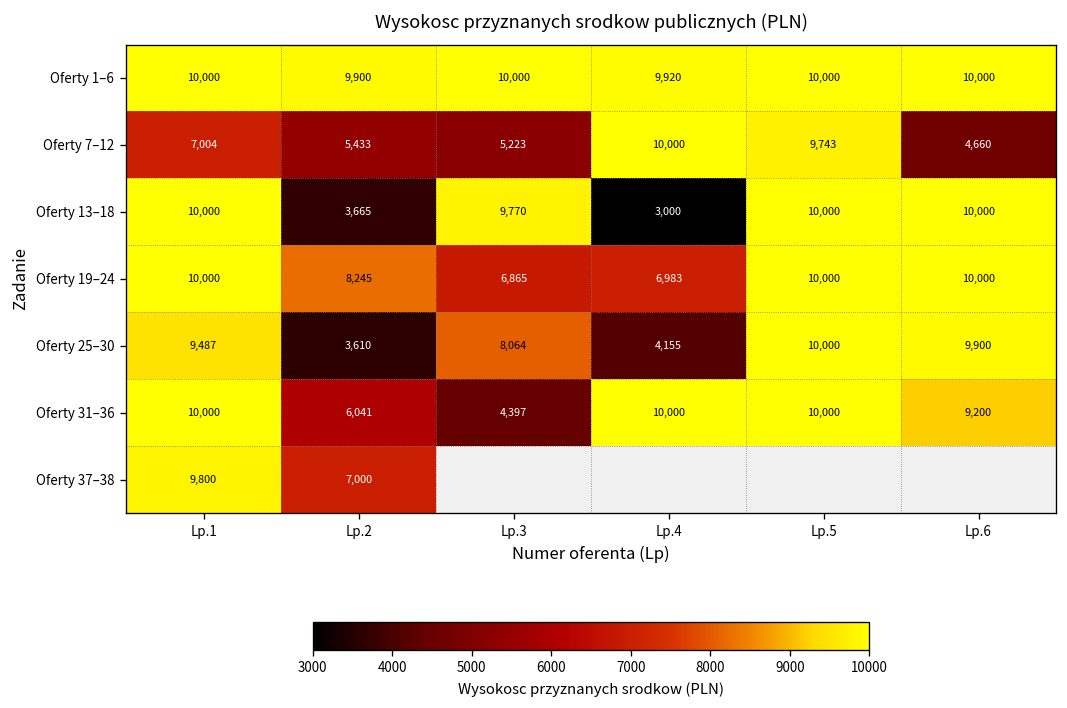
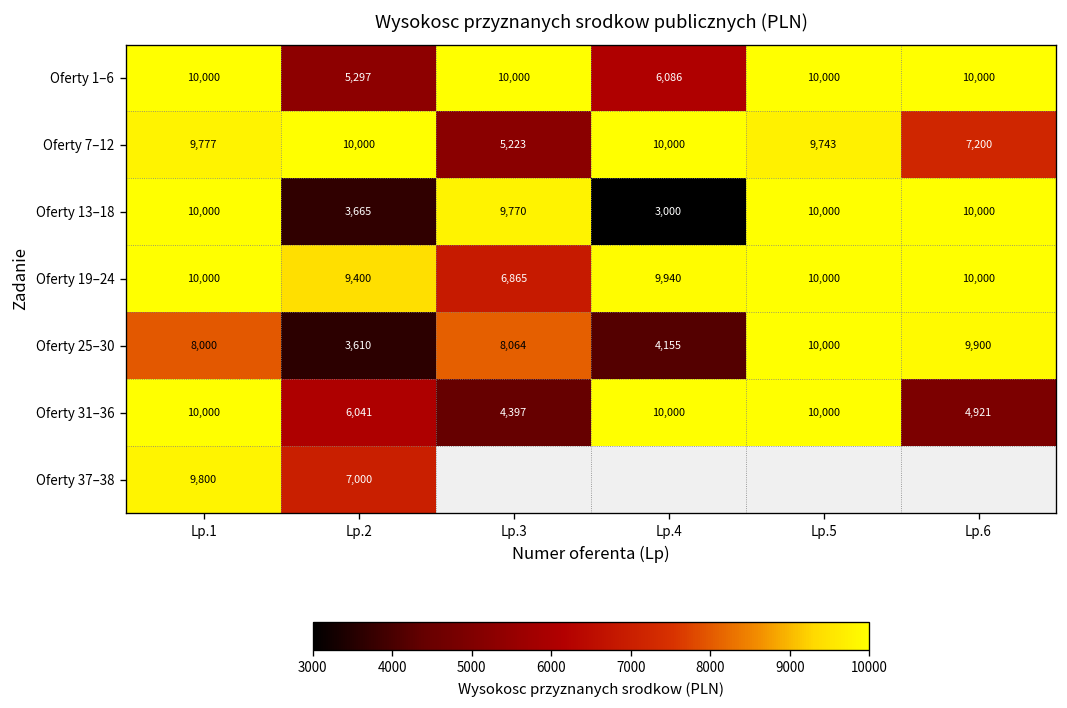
  {
    "Oferty 1–6": {
      "Lp.1": "10,000",
-     "Lp.2": "9,900",
+     "Lp.2": "5,297",
      "Lp.3": "10,000",
-     "Lp.4": "9,920",
+     "Lp.4": "6,086",
      "Lp.5": "10,000",
      "Lp.6": "10,000"
    },
    "Oferty 7–12": {
-     "Lp.1": "7,004",
-     "Lp.2": "5,433",
+     "Lp.1": "9,777",
+     "Lp.2": "10,000",
      "Lp.3": "5,223",
      "Lp.4": "10,000",
      "Lp.5": "9,743",
-     "Lp.6": "4,660"
+     "Lp.6": "7,200"
    },
    "Oferty 13–18": {
      "Lp.1": "10,000",
      "Lp.2": "3,665",
      "Lp.3": "9,770",
      "Lp.4": "3,000",
      "Lp.5": "10,000",
      "Lp.6": "10,000"
    },
    "Oferty 19–24": {
      "Lp.1": "10,000",
-     "Lp.2": "8,245",
+     "Lp.2": "9,400",
      "Lp.3": "6,865",
-     "Lp.4": "6,983",
+     "Lp.4": "9,940",
      "Lp.5": "10,000",
      "Lp.6": "10,000"
    },
    "Oferty 25–30": {
-     "Lp.1": "9,487",
+     "Lp.1": "8,000",
      "Lp.2": "3,610",
      "Lp.3": "8,064",
      "Lp.4": "4,155",
      "Lp.5": "10,000",
      "Lp.6": "9,900"
    },
    "Oferty 31–36": {
      "Lp.1": "10,000",
      "Lp.2": "6,041",
      "Lp.3": "4,397",
      "Lp.4": "10,000",
      "Lp.5": "10,000",
-     "Lp.6": "9,200"
+     "Lp.6": "4,921"
    },
    "Oferty 37–38": {
      "Lp.1": "9,800",
      "Lp.2": "7,000"
    }
  }
